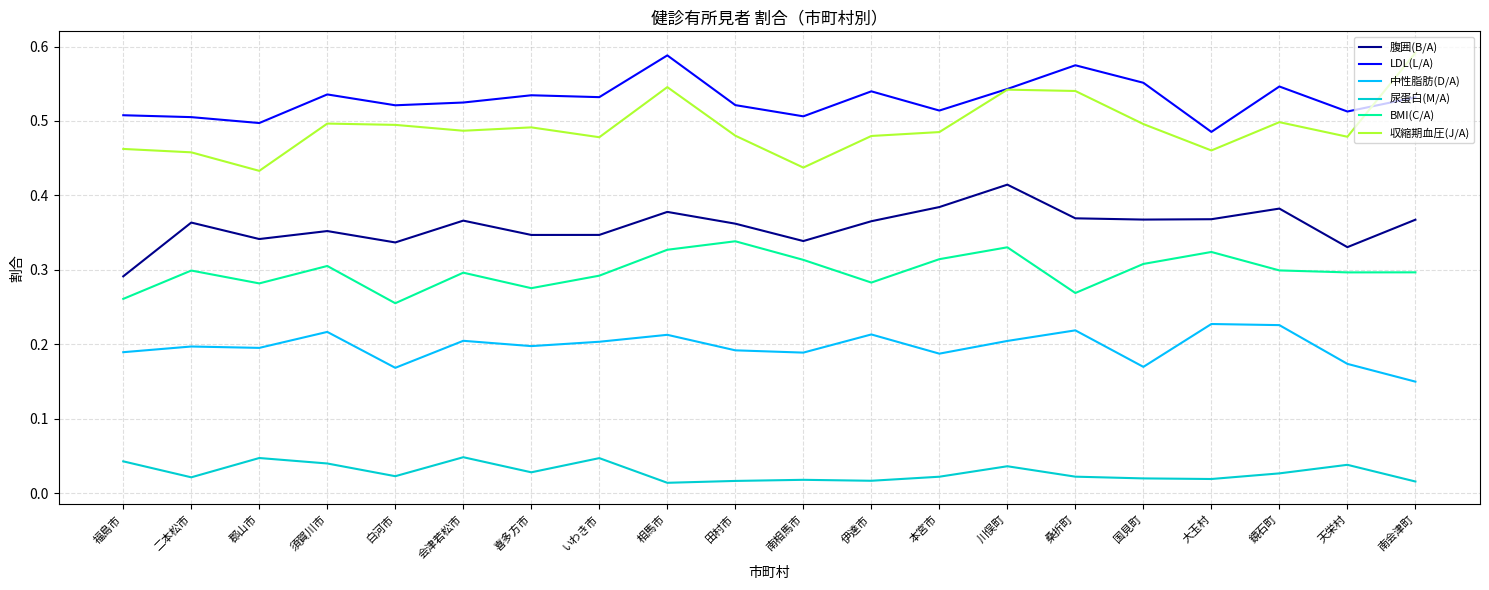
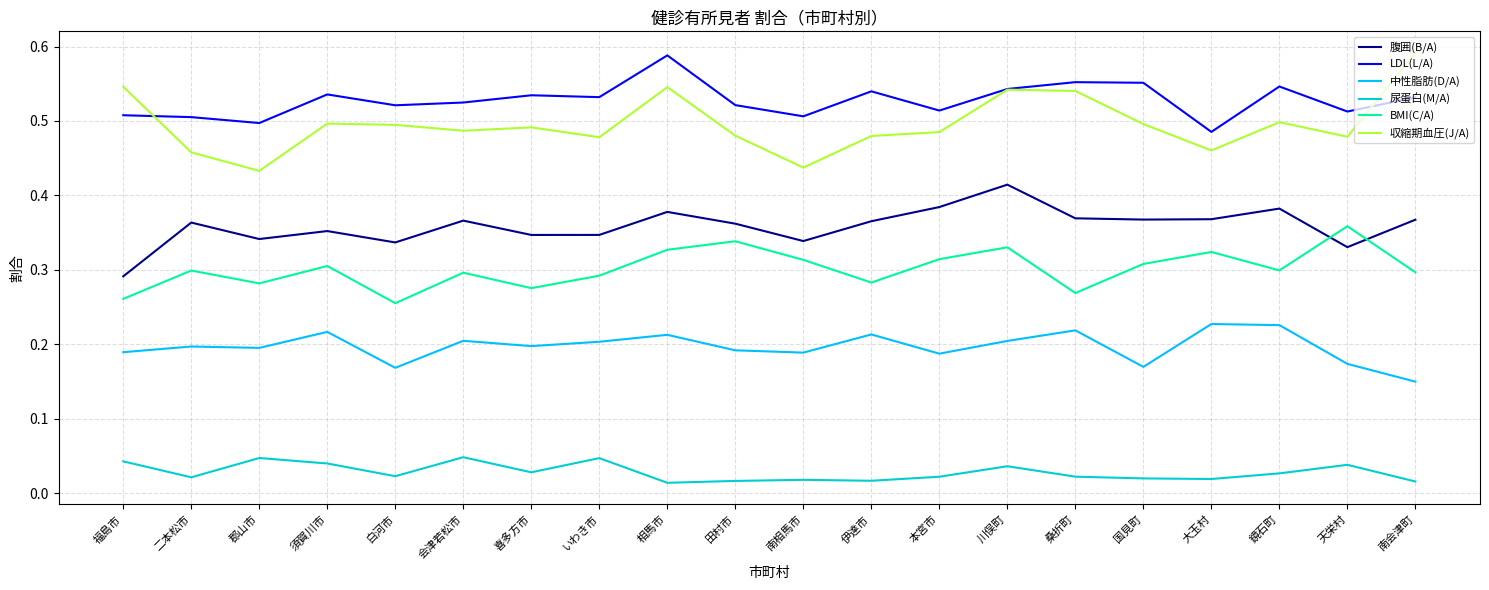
  {
    "腹囲(B/A)": {
      "福島市": 0.29,
      "二本松市": 0.36,
      "郡山市": 0.34,
      "須賀川市": 0.35,
      "白河市": 0.34,
      "会津若松市": 0.37,
      "喜多方市": 0.35,
      "いわき市": 0.35,
      "相馬市": 0.38,
      "田村市": 0.36,
      "南相馬市": 0.34,
      "伊達市": 0.37,
      "本宮市": 0.38,
      "川俣町": 0.41,
      "桑折町": 0.37,
      "国見町": 0.37,
      "大玉村": 0.37,
      "鏡石町": 0.38,
      "天栄村": 0.33,
      "南会津町": 0.37
    },
    "LDL(L/A)": {
      "福島市": 0.51,
      "二本松市": 0.51,
      "郡山市": 0.50,
      "須賀川市": 0.54,
      "白河市": 0.52,
      "会津若松市": 0.52,
      "喜多方市": 0.53,
      "いわき市": 0.53,
      "相馬市": 0.59,
      "田村市": 0.52,
      "南相馬市": 0.51,
      "伊達市": 0.54,
      "本宮市": 0.51,
-     "桑折町": 0.57,
+     "桑折町": 0.55,
      "国見町": 0.55,
      "大玉村": 0.49,
      "鏡石町": 0.55,
      "天栄村": 0.51
    },
    "BMI(C/A)": {
      "福島市": 0.26,
      "二本松市": 0.30,
      "郡山市": 0.28,
      "須賀川市": 0.31,
      "白河市": 0.26,
      "会津若松市": 0.30,
      "喜多方市": 0.28,
      "いわき市": 0.29,
      "相馬市": 0.33,
      "田村市": 0.34,
      "南相馬市": 0.31,
      "伊達市": 0.28,
      "本宮市": 0.31,
      "川俣町": 0.33,
      "桑折町": 0.27,
      "国見町": 0.31,
      "大玉村": 0.32,
      "鏡石町": 0.30,
-     "天栄村": 0.30,
+     "天栄村": 0.36,
      "南会津町": 0.30
    },
    "収縮期血圧(J/A)": {
-     "福島市": 0.46,
+     "福島市": 0.55,
      "二本松市": 0.46,
      "郡山市": 0.43,
      "須賀川市": 0.50,
      "白河市": 0.49,
      "会津若松市": 0.49,
      "喜多方市": 0.49,
      "いわき市": 0.48,
      "相馬市": 0.55,
      "田村市": 0.48,
      "南相馬市": 0.44,
      "伊達市": 0.48,
      "本宮市": 0.49,
      "桑折町": 0.54,
      "国見町": 0.50,
      "大玉村": 0.46,
      "鏡石町": 0.50,
      "天栄村": 0.48
    }
  }
